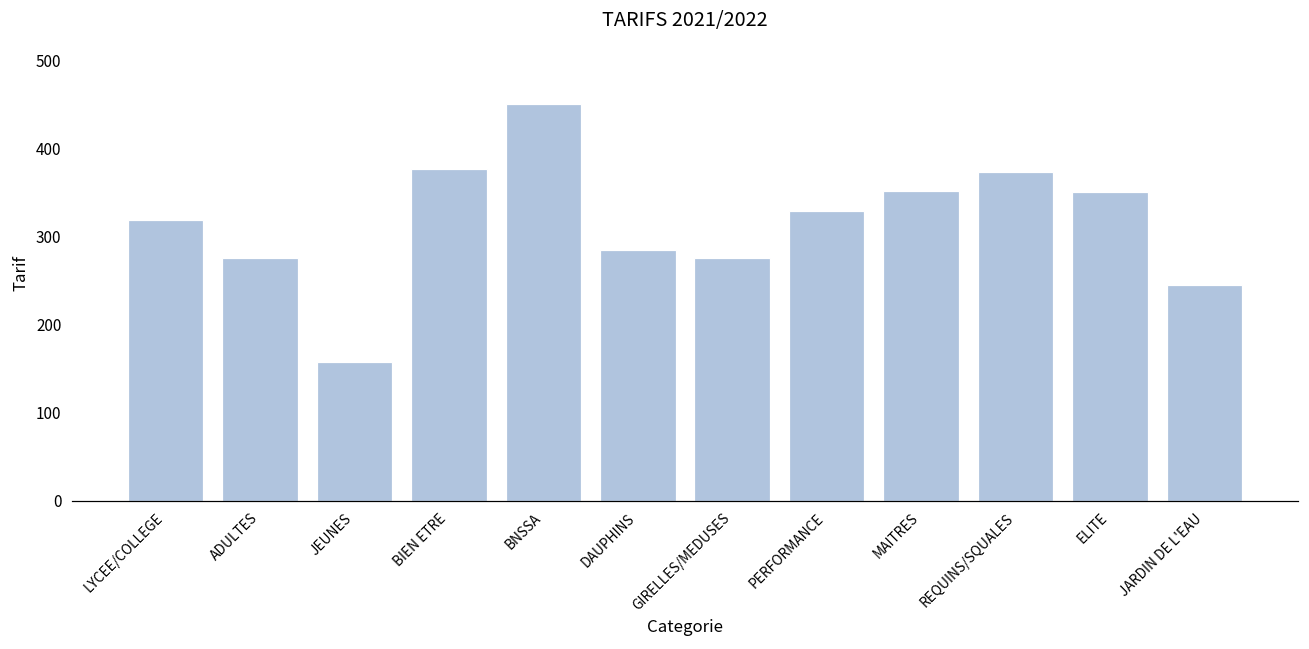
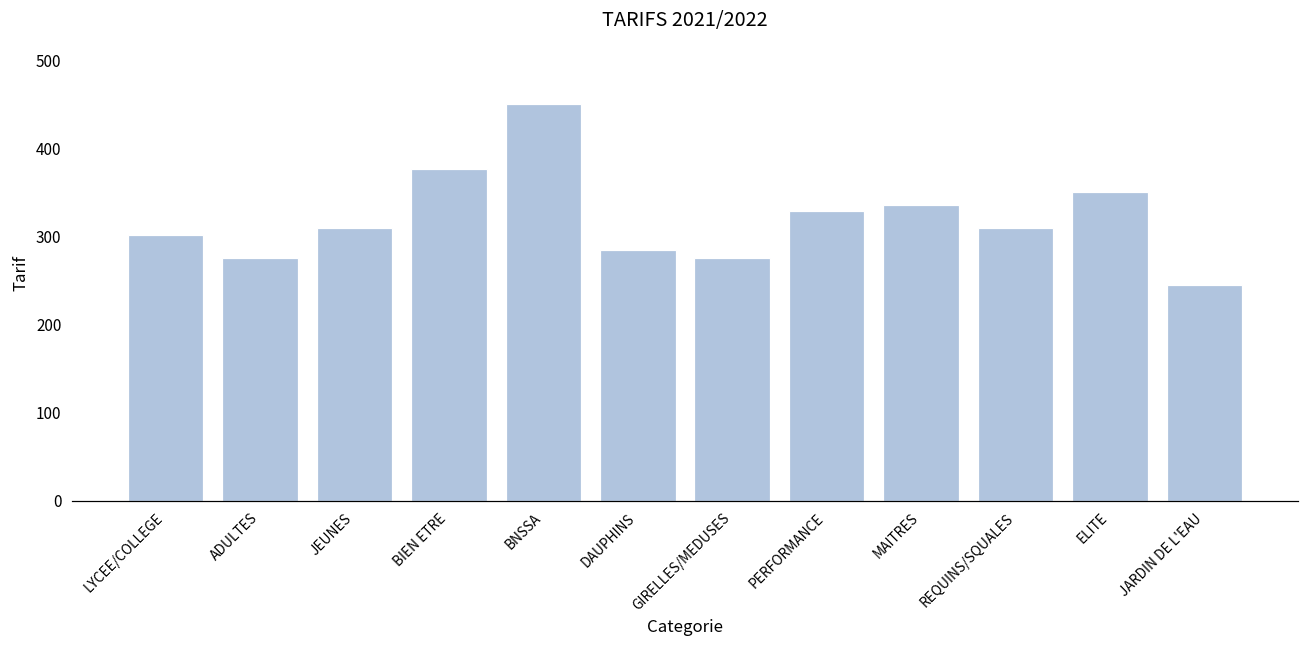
  {
-   "LYCEE/COLLEGE": 320,
+   "LYCEE/COLLEGE": 300,
    "ADULTES": 280,
-   "JEUNES": 160,
+   "JEUNES": 310,
    "BIEN ETRE": 380,
    "BNSSA": 450,
    "DAUPHINS": 280,
    "GIRELLES/MEDUSES": 280,
    "PERFORMANCE": 330,
-   "MAITRES": 350,
-   "REQUINS/SQUALES": 370,
+   "MAITRES": 340,
+   "REQUINS/SQUALES": 310,
    "ELITE": 350,
    "JARDIN DE L'EAU": 250
  }
